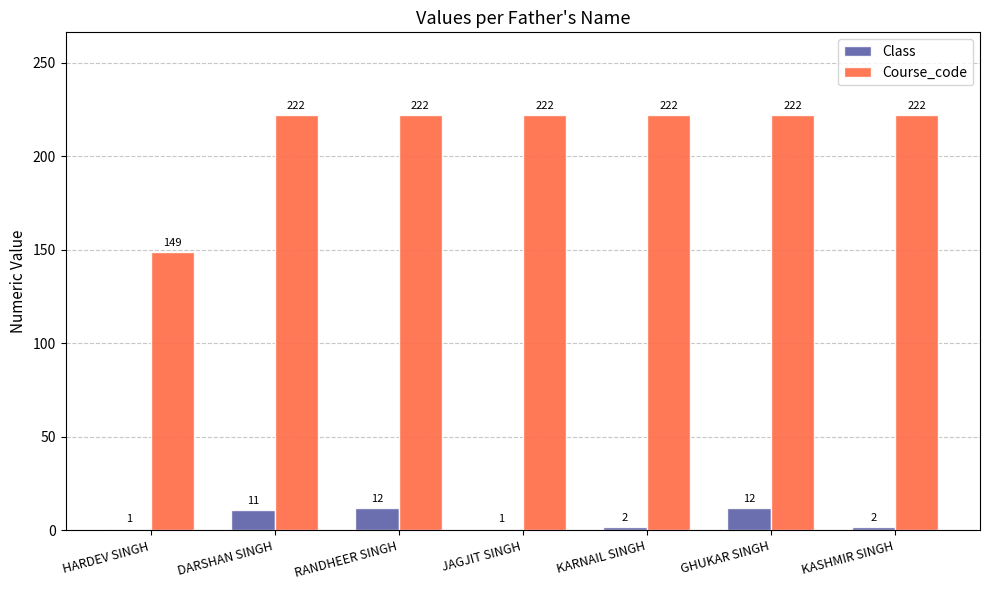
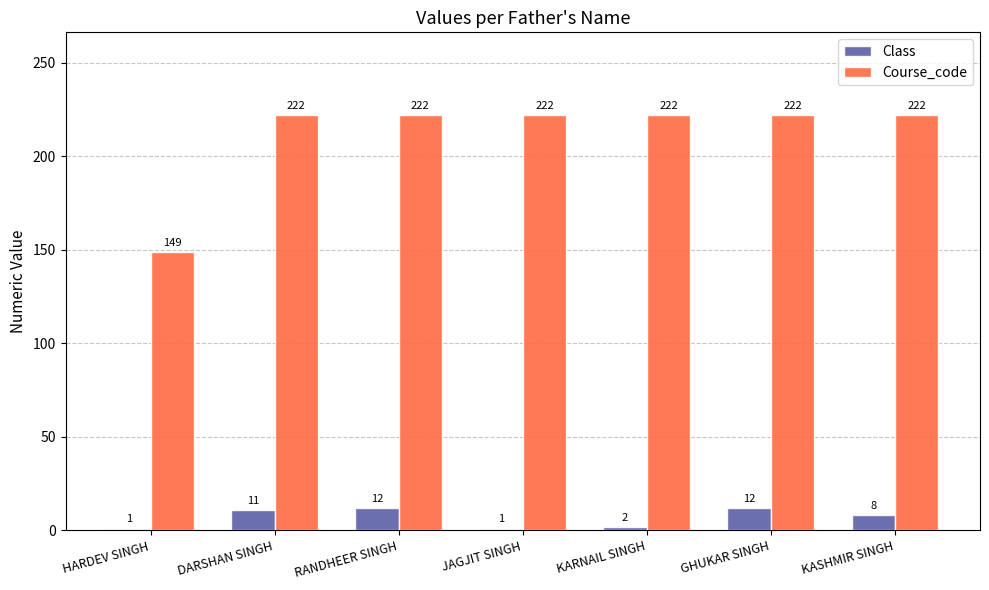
  {
    "Class": {
      "HARDEV SINGH": 1,
      "DARSHAN SINGH": 11,
      "RANDHEER SINGH": 12,
      "JAGJIT SINGH": 1,
      "KARNAIL SINGH": 2,
      "GHUKAR SINGH": 12,
-     "KASHMIR SINGH": 2
+     "KASHMIR SINGH": 8
    },
    "Course_code": {
      "HARDEV SINGH": 149,
      "DARSHAN SINGH": 222,
      "RANDHEER SINGH": 222,
      "JAGJIT SINGH": 222,
      "KARNAIL SINGH": 222,
      "GHUKAR SINGH": 222,
      "KASHMIR SINGH": 222
    }
  }
